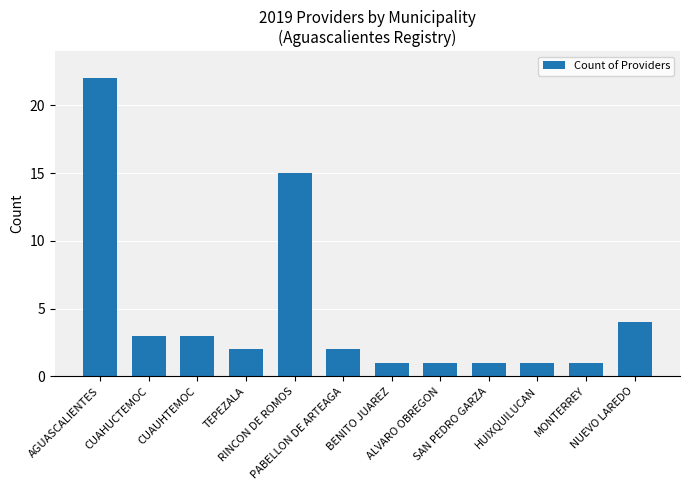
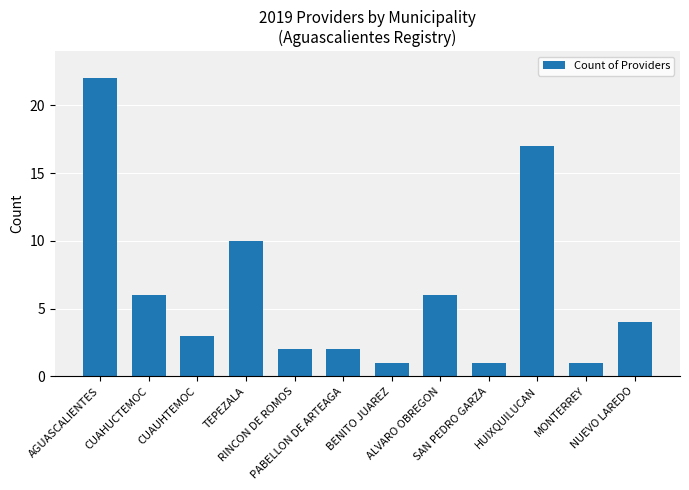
  {
    "AGUASCALIENTES": 22,
-   "CUAHUCTEMOC": 3,
+   "CUAHUCTEMOC": 6,
    "CUAUHTEMOC": 3,
-   "TEPEZALA": 2,
-   "RINCON DE ROMOS": 15,
+   "TEPEZALA": 10,
+   "RINCON DE ROMOS": 2,
    "PABELLON DE ARTEAGA": 2,
    "BENITO JUAREZ": 1,
-   "ALVARO OBREGON": 1,
+   "ALVARO OBREGON": 6,
    "SAN PEDRO GARZA": 1,
-   "HUIXQUILUCAN": 1,
+   "HUIXQUILUCAN": 17,
    "MONTERREY": 1,
    "NUEVO LAREDO": 4
  }
